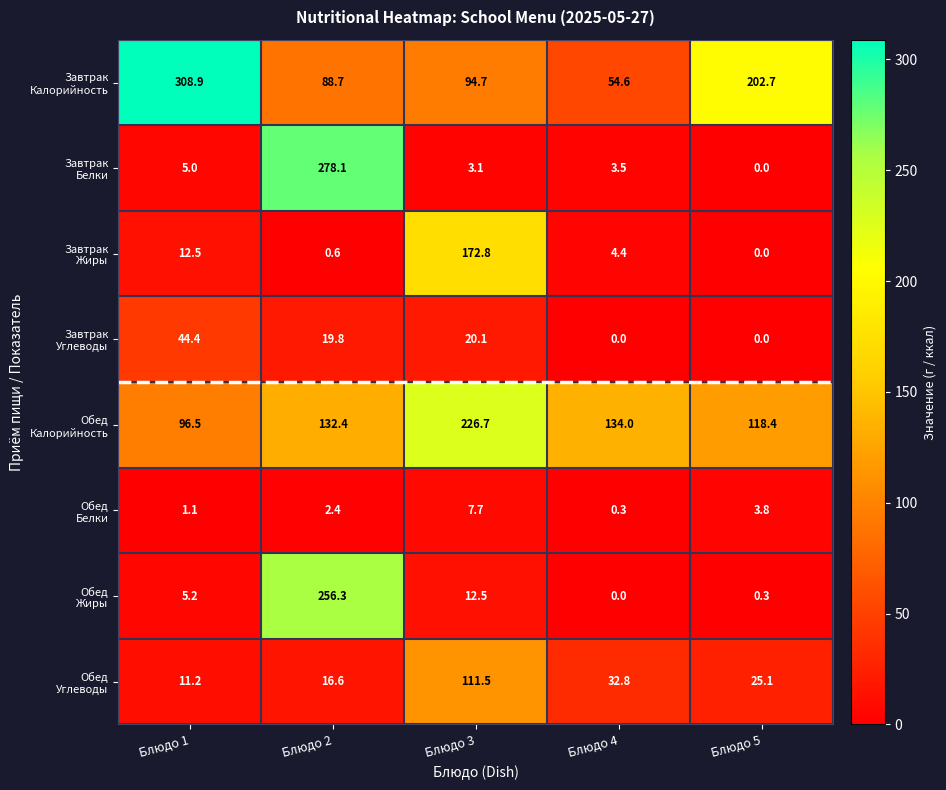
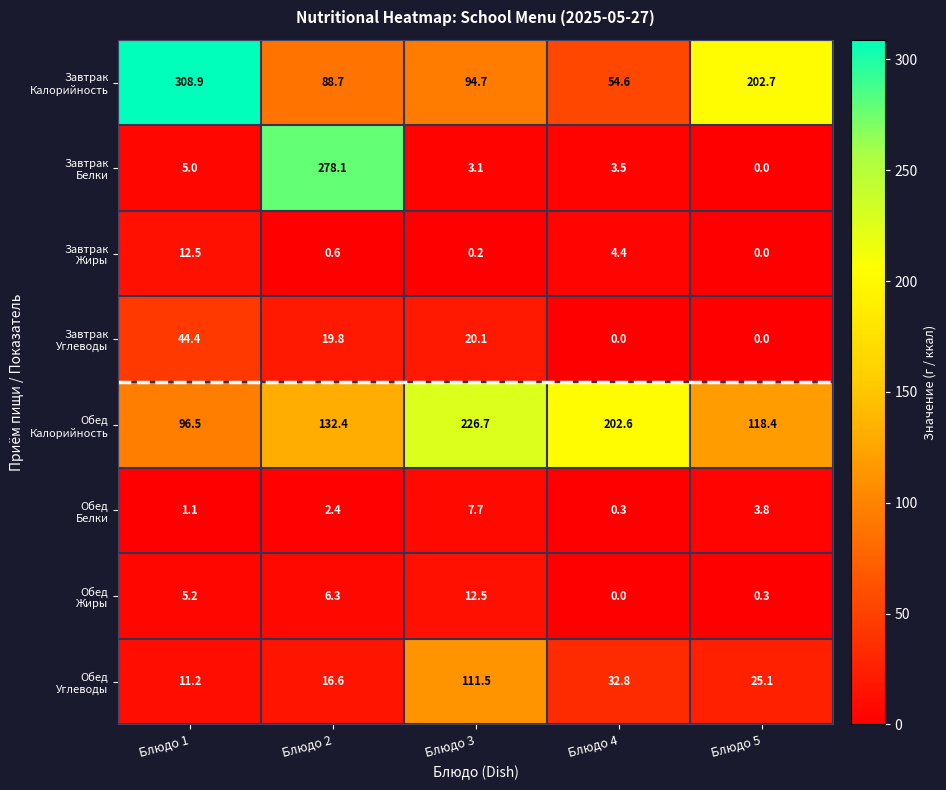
  {
    "Завтрак Калорийность": {
      "Блюдо 1": 308.9,
      "Блюдо 2": 88.7,
      "Блюдо 3": 94.7,
      "Блюдо 4": 54.6,
      "Блюдо 5": 202.7
    },
    "Завтрак Белки": {
      "Блюдо 1": 5.0,
      "Блюдо 2": 278.1,
      "Блюдо 3": 3.1,
      "Блюдо 4": 3.5,
      "Блюдо 5": 0.0
    },
    "Завтрак Жиры": {
      "Блюдо 1": 12.5,
      "Блюдо 2": 0.6,
-     "Блюдо 3": 172.8,
+     "Блюдо 3": 0.2,
      "Блюдо 4": 4.4,
      "Блюдо 5": 0.0
    },
    "Завтрак Углеводы": {
      "Блюдо 1": 44.4,
      "Блюдо 2": 19.8,
      "Блюдо 3": 20.1,
      "Блюдо 4": 0.0,
      "Блюдо 5": 0.0
    },
    "Обед Калорийность": {
      "Блюдо 1": 96.5,
      "Блюдо 2": 132.4,
      "Блюдо 3": 226.7,
-     "Блюдо 4": 134.0,
+     "Блюдо 4": 202.6,
      "Блюдо 5": 118.4
    },
    "Обед Белки": {
      "Блюдо 1": 1.1,
      "Блюдо 2": 2.4,
      "Блюдо 3": 7.7,
      "Блюдо 4": 0.3,
      "Блюдо 5": 3.8
    },
    "Обед Жиры": {
      "Блюдо 1": 5.2,
-     "Блюдо 2": 256.3,
+     "Блюдо 2": 6.3,
      "Блюдо 3": 12.5,
      "Блюдо 4": 0.0,
      "Блюдо 5": 0.3
    },
    "Обед Углеводы": {
      "Блюдо 1": 11.2,
      "Блюдо 2": 16.6,
      "Блюдо 3": 111.5,
      "Блюдо 4": 32.8,
      "Блюдо 5": 25.1
    }
  }
